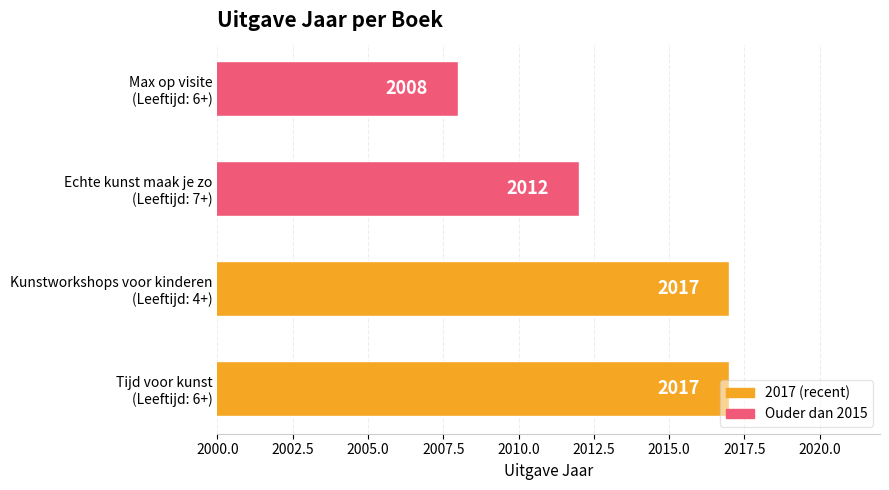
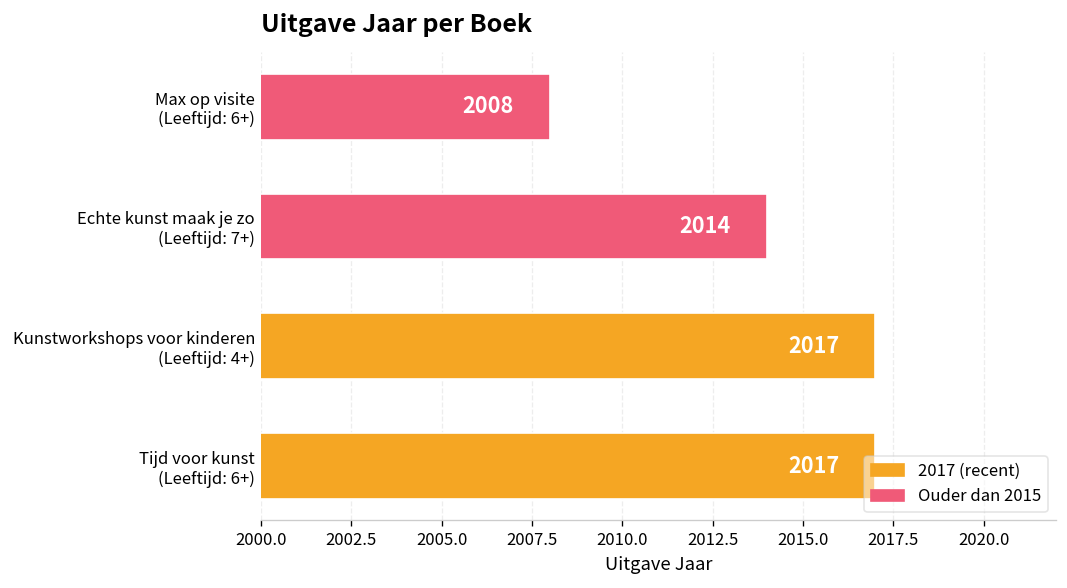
  {
    "Max op visite (Leeftijd: 6+)": 2008,
-   "Echte kunst maak je zo (Leeftijd: 7+)": 2012,
+   "Echte kunst maak je zo (Leeftijd: 7+)": 2014,
    "Kunstworkshops voor kinderen (Leeftijd: 4+)": 2017
  }
